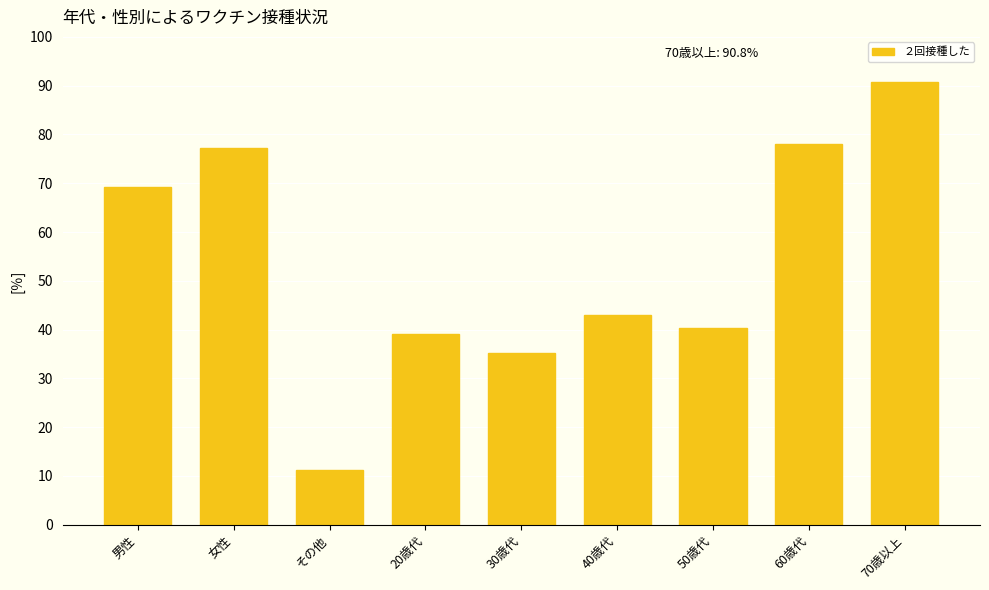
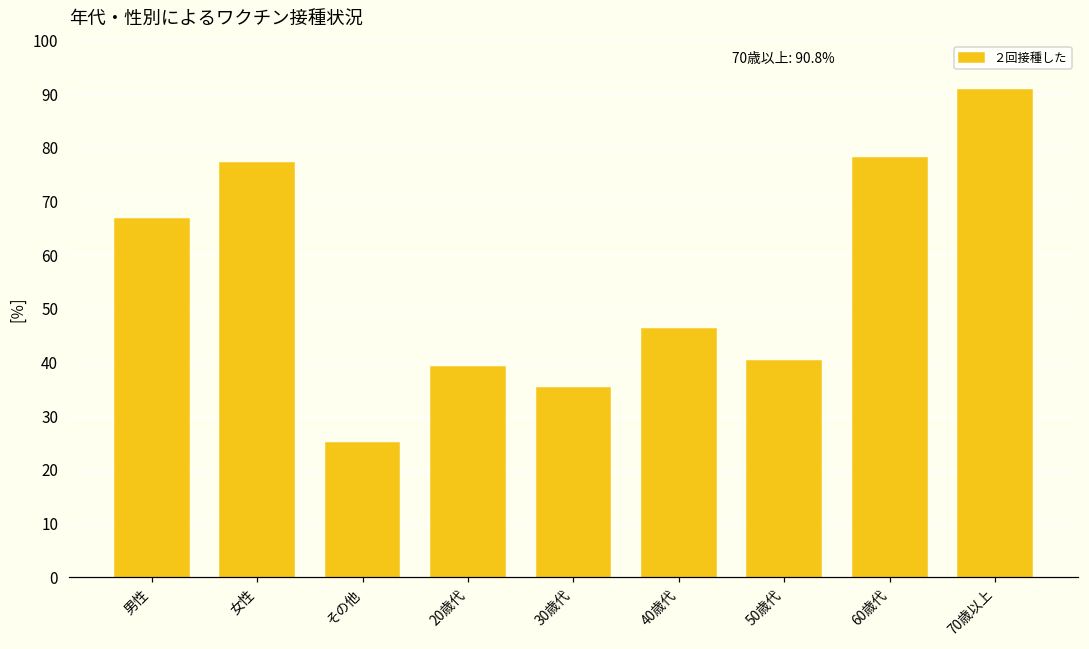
  {
-   "男性": 69,
+   "男性": 67,
    "女性": 77,
-   "その他": 11,
+   "その他": 25,
    "20歳代": 39,
    "30歳代": 35,
-   "40歳代": 43,
+   "40歳代": 46,
    "50歳代": 40,
    "60歳代": 78,
    "70歳以上": 91
  }
